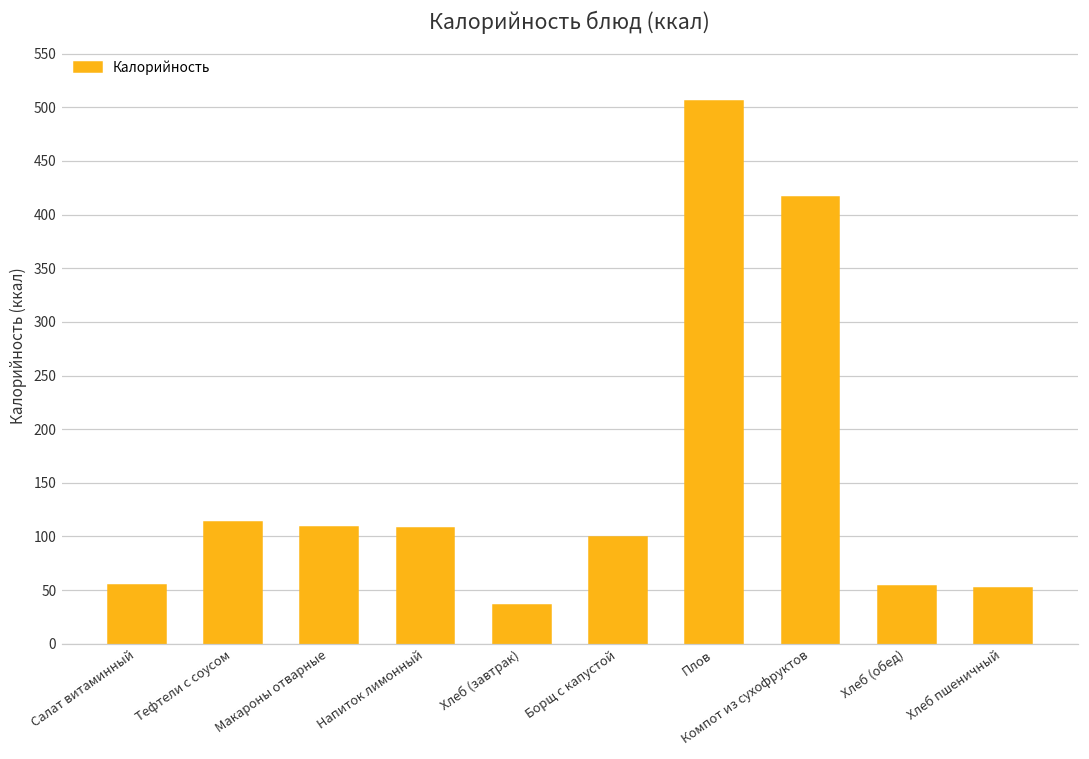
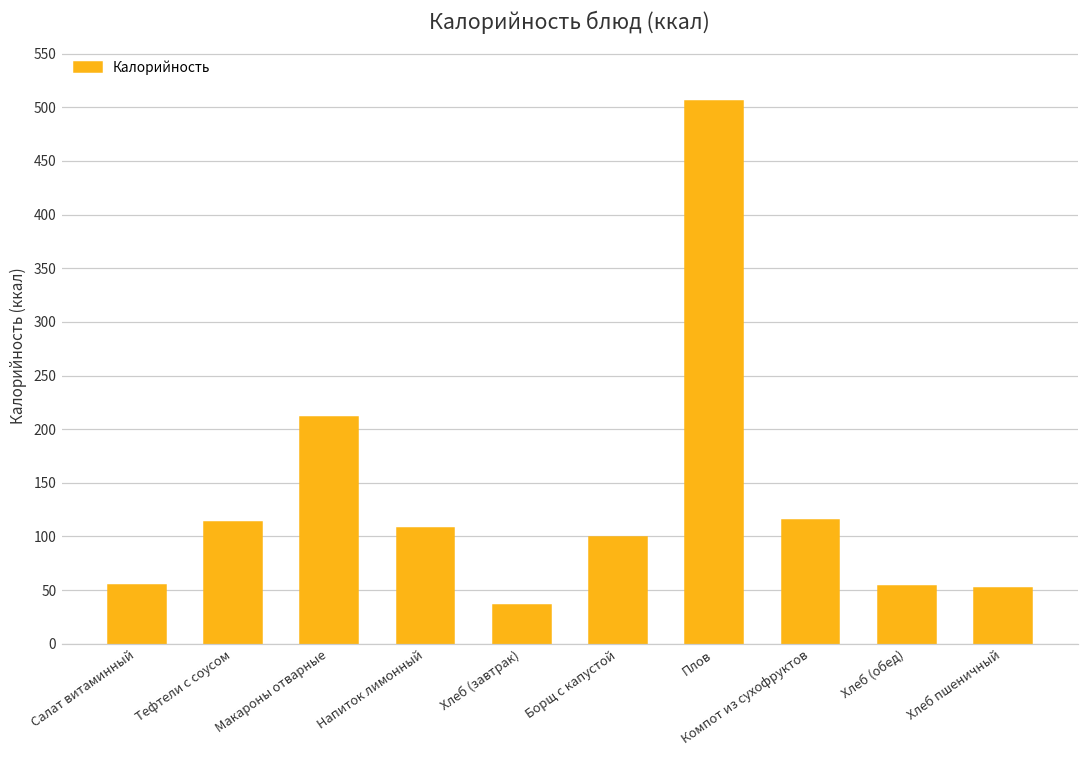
  {
    "Салат витаминный": 50,
    "Тефтели с соусом": 110,
-   "Макароны отварные": 110,
+   "Макароны отварные": 210,
    "Напиток лимонный": 110,
    "Хлеб (завтрак)": 40,
    "Борщ с капустой": 100,
    "Плов": 510,
-   "Компот из сухофруктов": 420,
+   "Компот из сухофруктов": 120,
    "Хлеб (обед)": 50,
    "Хлеб пшеничный": 50
  }
